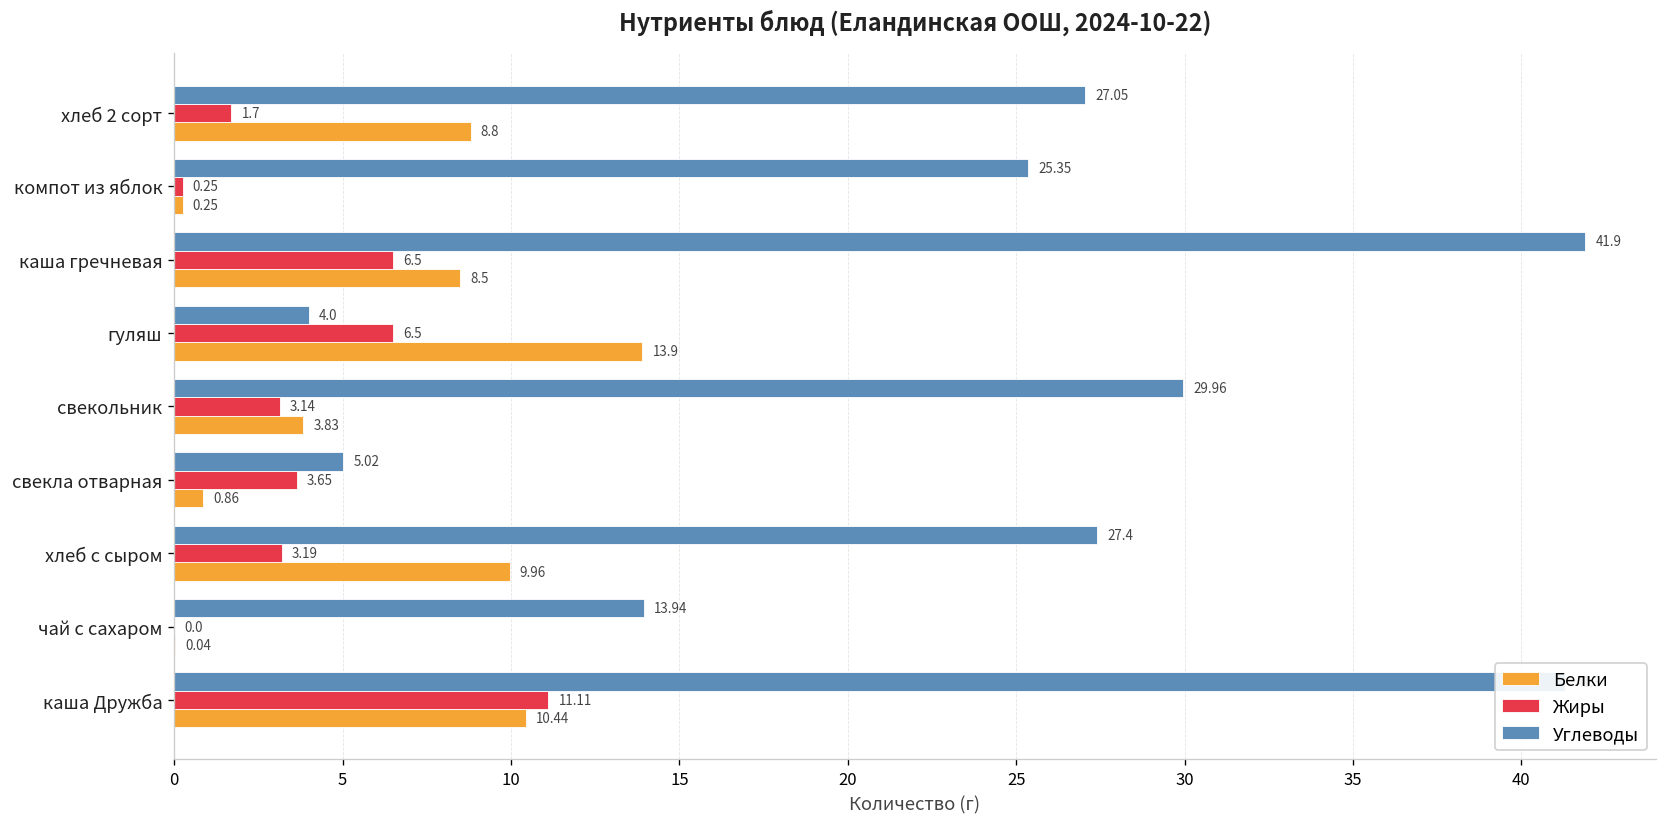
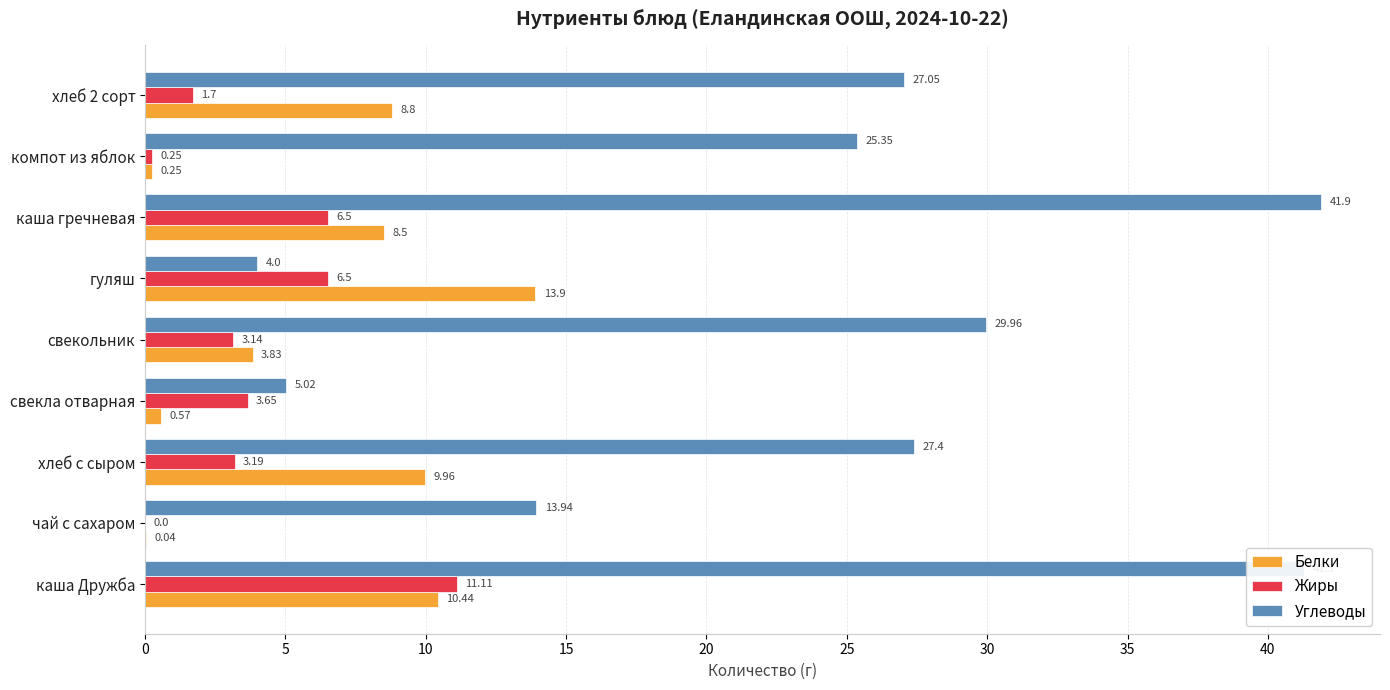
  {
    "Белки": {
      "хлеб 2 сорт": 8.8,
      "компот из яблок": 0.25,
      "каша гречневая": 8.5,
      "гуляш": 13.9,
      "свекольник": 3.83,
-     "свекла отварная": 0.86,
+     "свекла отварная": 0.57,
      "хлеб с сыром": 9.96,
      "чай с сахаром": 0.04,
      "каша Дружба": 10.44
    },
    "Жиры": {
      "хлеб 2 сорт": 1.7,
      "компот из яблок": 0.25,
      "каша гречневая": 6.5,
      "гуляш": 6.5,
      "свекольник": 3.14,
      "свекла отварная": 3.65,
      "хлеб с сыром": 3.19,
      "чай с сахаром": 0.0,
      "каша Дружба": 11.11
    },
    "Углеводы": {
      "хлеб 2 сорт": 27.05,
      "компот из яблок": 25.35,
      "каша гречневая": 41.9,
      "гуляш": 4.0,
      "свекольник": 29.96,
      "свекла отварная": 5.02,
      "хлеб с сыром": 27.4,
      "чай с сахаром": 13.94
    }
  }
